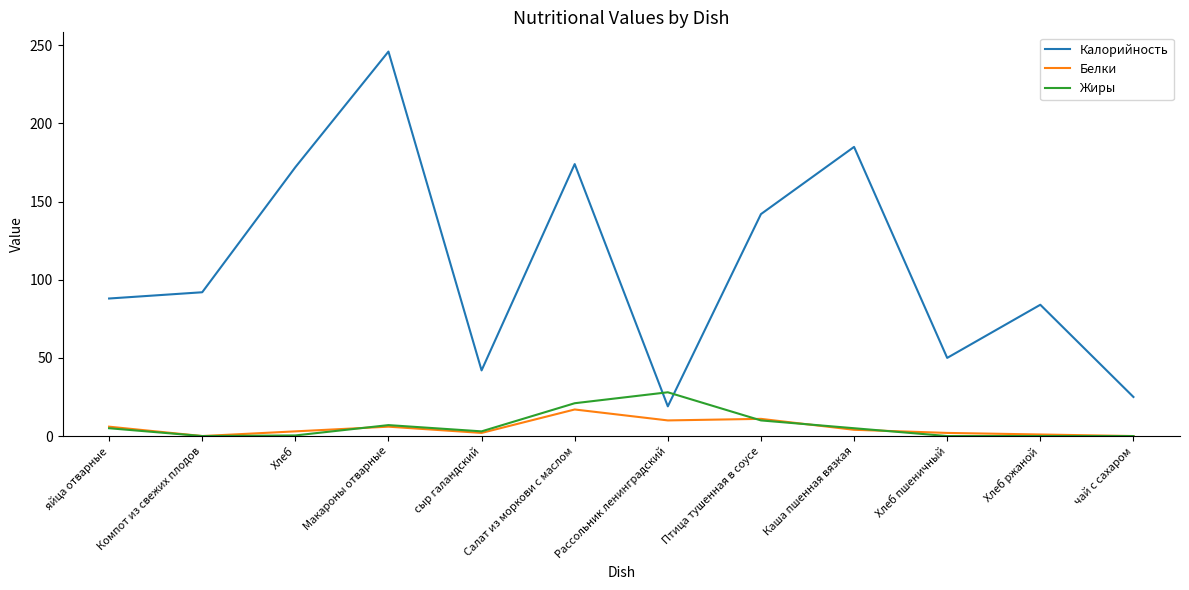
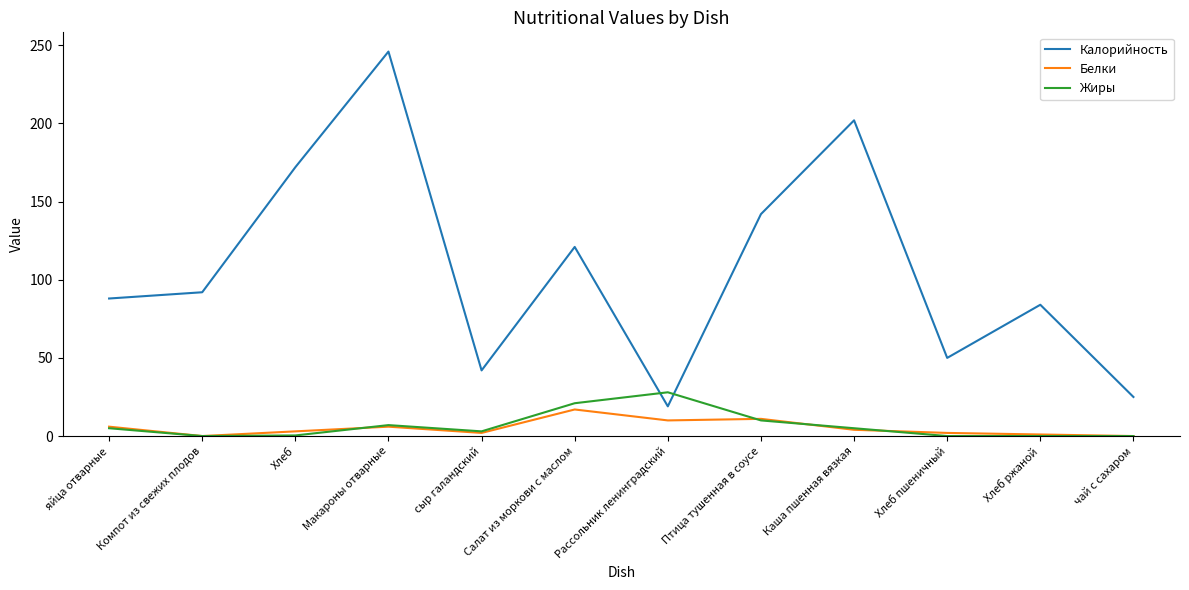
  {
    "Калорийность": {
      "яйца отварные": 88,
      "Компот из свежих плодов": 92,
      "Хлеб": 172,
      "Макароны отварные": 246,
      "сыр галандский": 42,
-     "Салат из моркови с маслом": 174,
+     "Салат из моркови с маслом": 121,
      "Рассольник ленинградский": 19,
      "Птица тушенная в соусе": 142,
-     "Каша пшенная вязкая": 185,
+     "Каша пшенная вязкая": 202,
      "Хлеб пшеничный": 50,
      "Хлеб ржаной": 84,
      "чай с сахаром": 25
    },
    "Белки": {
      "Хлеб": 3,
      "Салат из моркови с маслом": 17,
      "Рассольник ленинградский": 10,
      "Хлеб пшеничный": 2
    },
    "Жиры": {
      "Хлеб": 0,
      "Салат из моркови с маслом": 21,
      "Рассольник ленинградский": 28,
      "Хлеб пшеничный": 0
    }
  }
